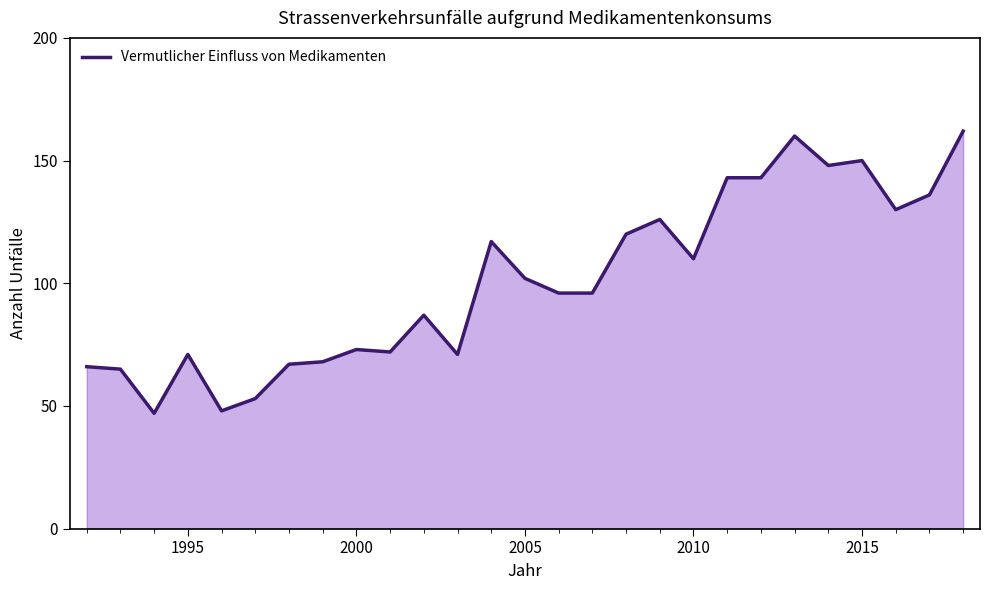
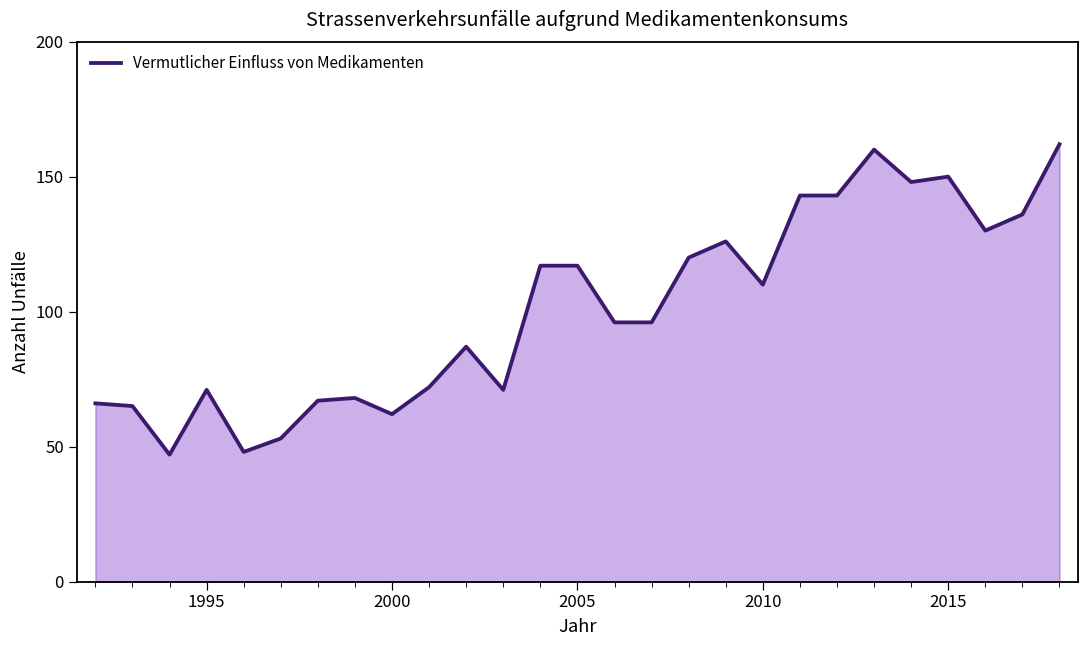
  {
    "1995": 71,
-   "2000": 73,
-   "2005": 102,
+   "2000": 62,
+   "2005": 117,
    "2010": 110,
    "2015": 150
  }
